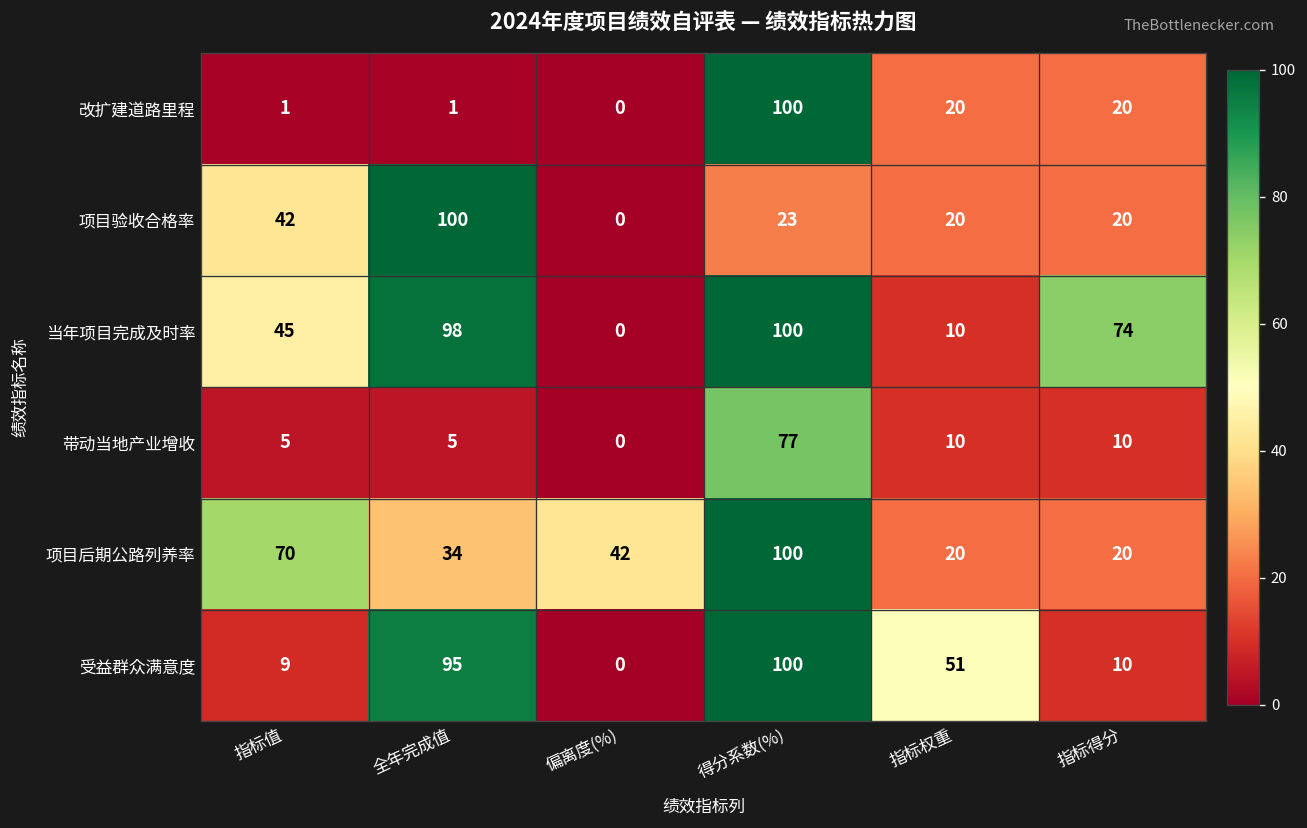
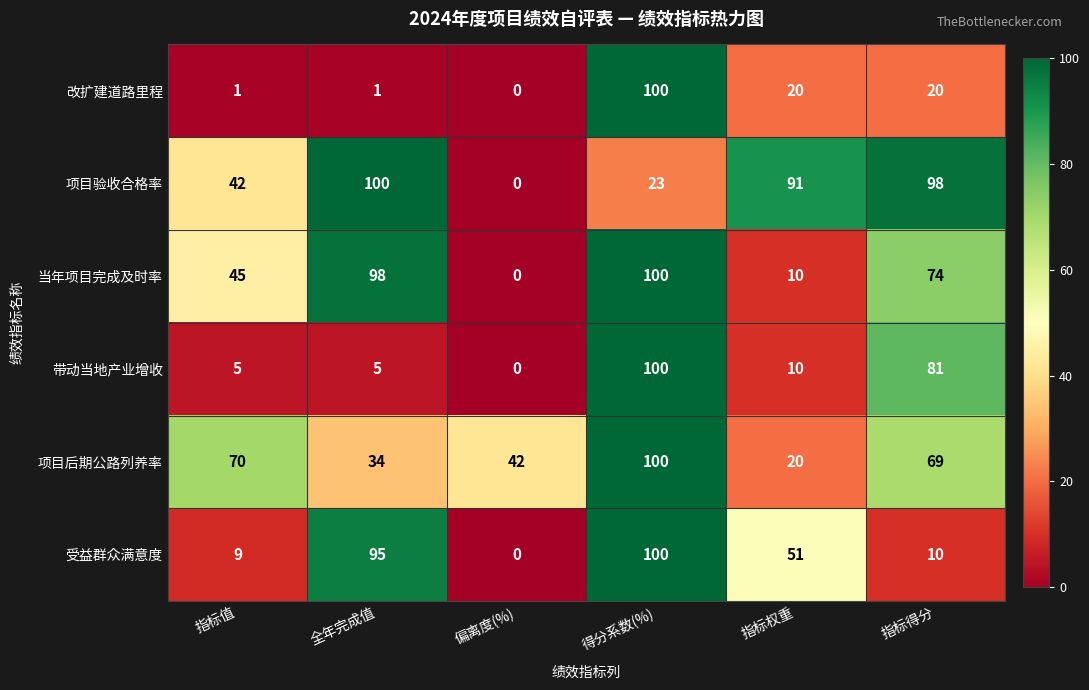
  {
    "改扩建道路里程": {
      "指标值": 1,
      "全年完成值": 1,
      "偏离度(%)": 0,
      "得分系数(%)": 100,
      "指标权重": 20,
      "指标得分": 20
    },
    "项目验收合格率": {
      "指标值": 42,
      "全年完成值": 100,
      "偏离度(%)": 0,
      "得分系数(%)": 23,
-     "指标权重": 20,
-     "指标得分": 20
+     "指标权重": 91,
+     "指标得分": 98
    },
    "当年项目完成及时率": {
      "指标值": 45,
      "全年完成值": 98,
      "偏离度(%)": 0,
      "得分系数(%)": 100,
      "指标权重": 10,
      "指标得分": 74
    },
    "带动当地产业增收": {
      "指标值": 5,
      "全年完成值": 5,
      "偏离度(%)": 0,
-     "得分系数(%)": 77,
+     "得分系数(%)": 100,
      "指标权重": 10,
-     "指标得分": 10
+     "指标得分": 81
    },
    "项目后期公路列养率": {
      "指标值": 70,
      "全年完成值": 34,
      "偏离度(%)": 42,
      "得分系数(%)": 100,
      "指标权重": 20,
-     "指标得分": 20
+     "指标得分": 69
    },
    "受益群众满意度": {
      "指标值": 9,
      "全年完成值": 95,
      "偏离度(%)": 0,
      "得分系数(%)": 100,
      "指标权重": 51,
      "指标得分": 10
    }
  }
